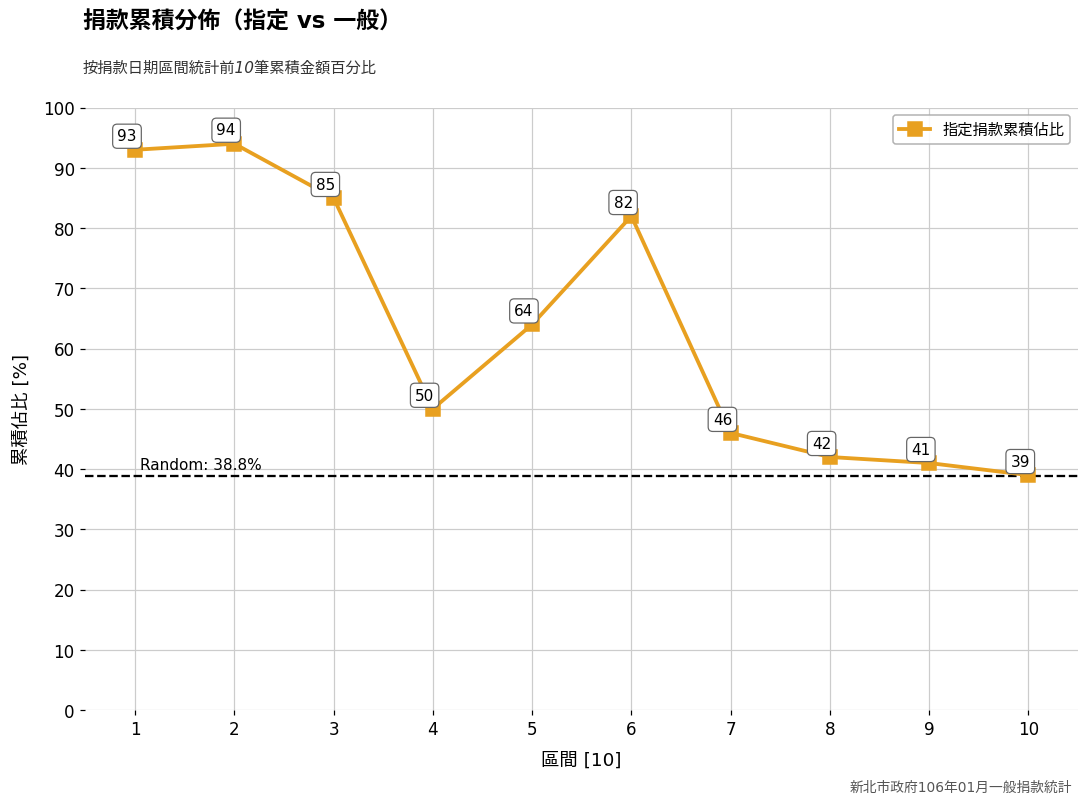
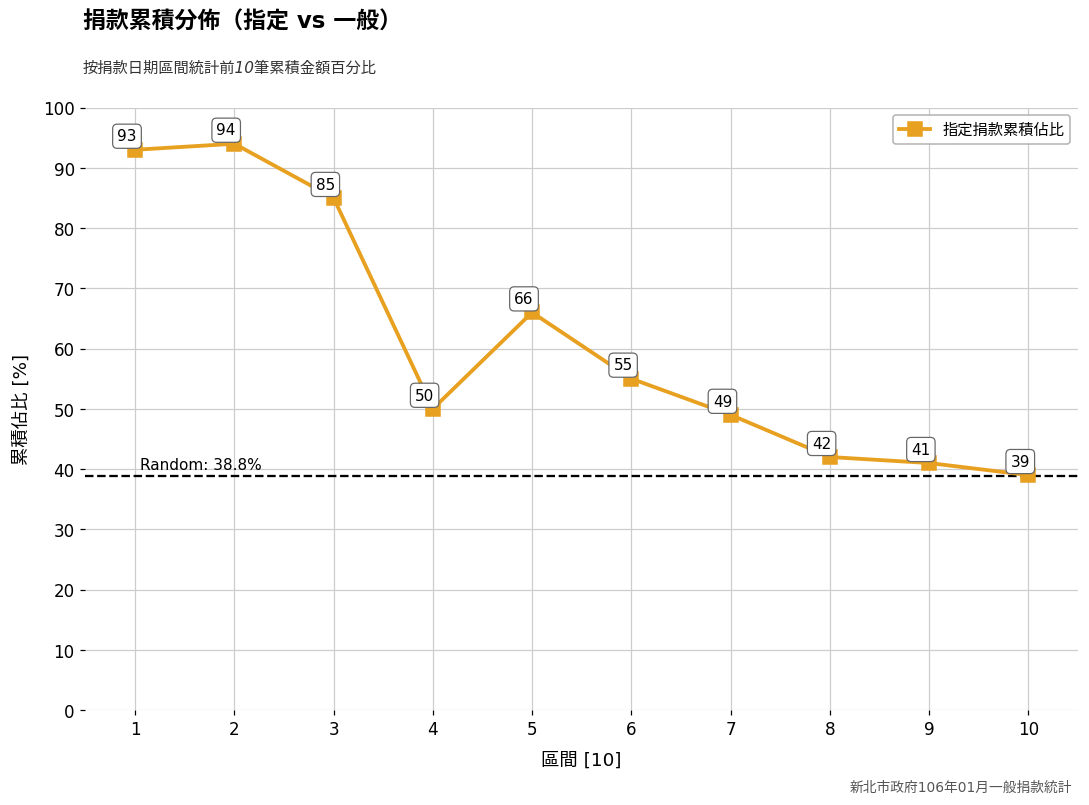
  {
-   "5": 64,
-   "6": 82,
-   "7": 46
+   "5": 66,
+   "6": 55,
+   "7": 49
  }
